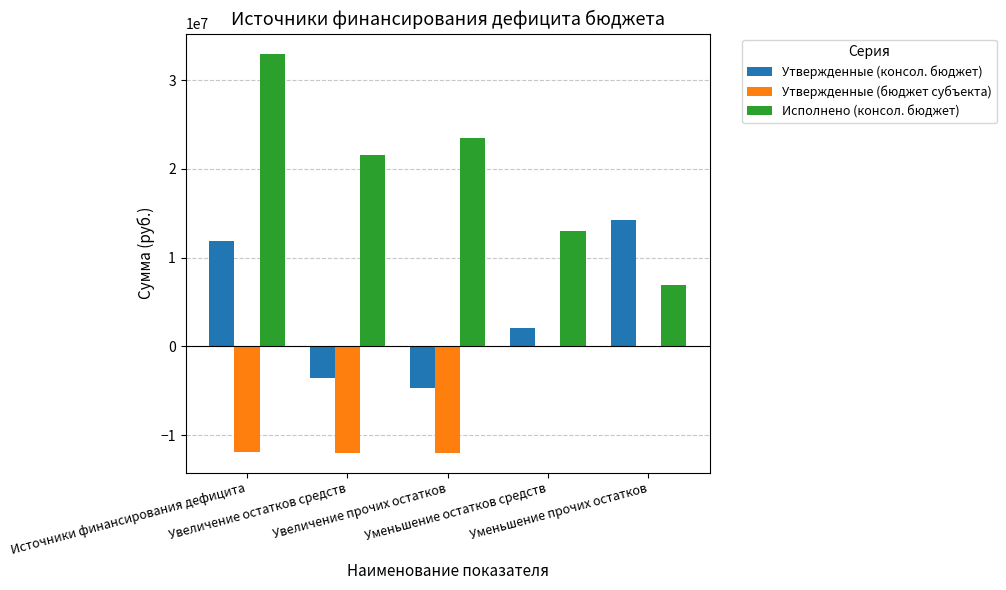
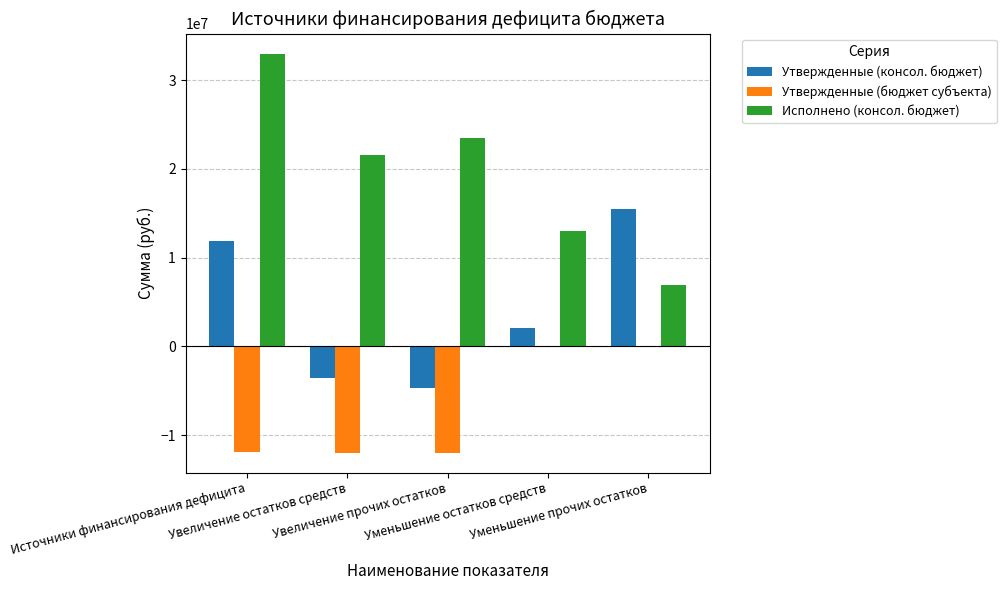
  {
    "Утвержденные (консол. бюджет)": {
      "Источники финансирования дефицита": 12000000,
      "Увеличение остатков средств": -4000000,
      "Увеличение прочих остатков": -5000000,
      "Уменьшение остатков средств": 2000000,
-     "Уменьшение прочих остатков": 14000000
+     "Уменьшение прочих остатков": 16000000
    },
    "Утвержденные (бюджет субъекта)": {
      "Источники финансирования дефицита": -12000000,
      "Увеличение остатков средств": -12000000,
      "Увеличение прочих остатков": -12000000
    },
    "Исполнено (консол. бюджет)": {
      "Источники финансирования дефицита": 33000000,
      "Увеличение остатков средств": 22000000,
      "Увеличение прочих остатков": 23000000,
      "Уменьшение остатков средств": 13000000,
      "Уменьшение прочих остатков": 7000000
    }
  }
